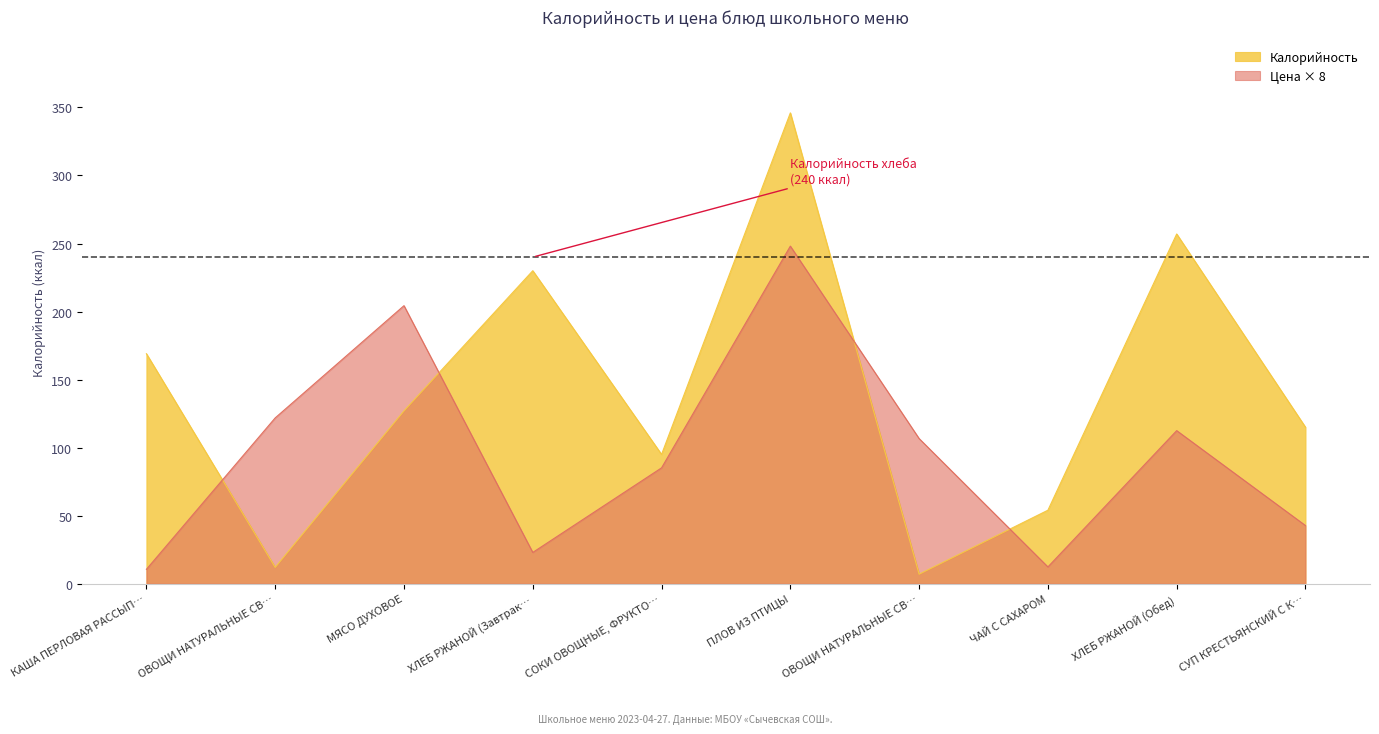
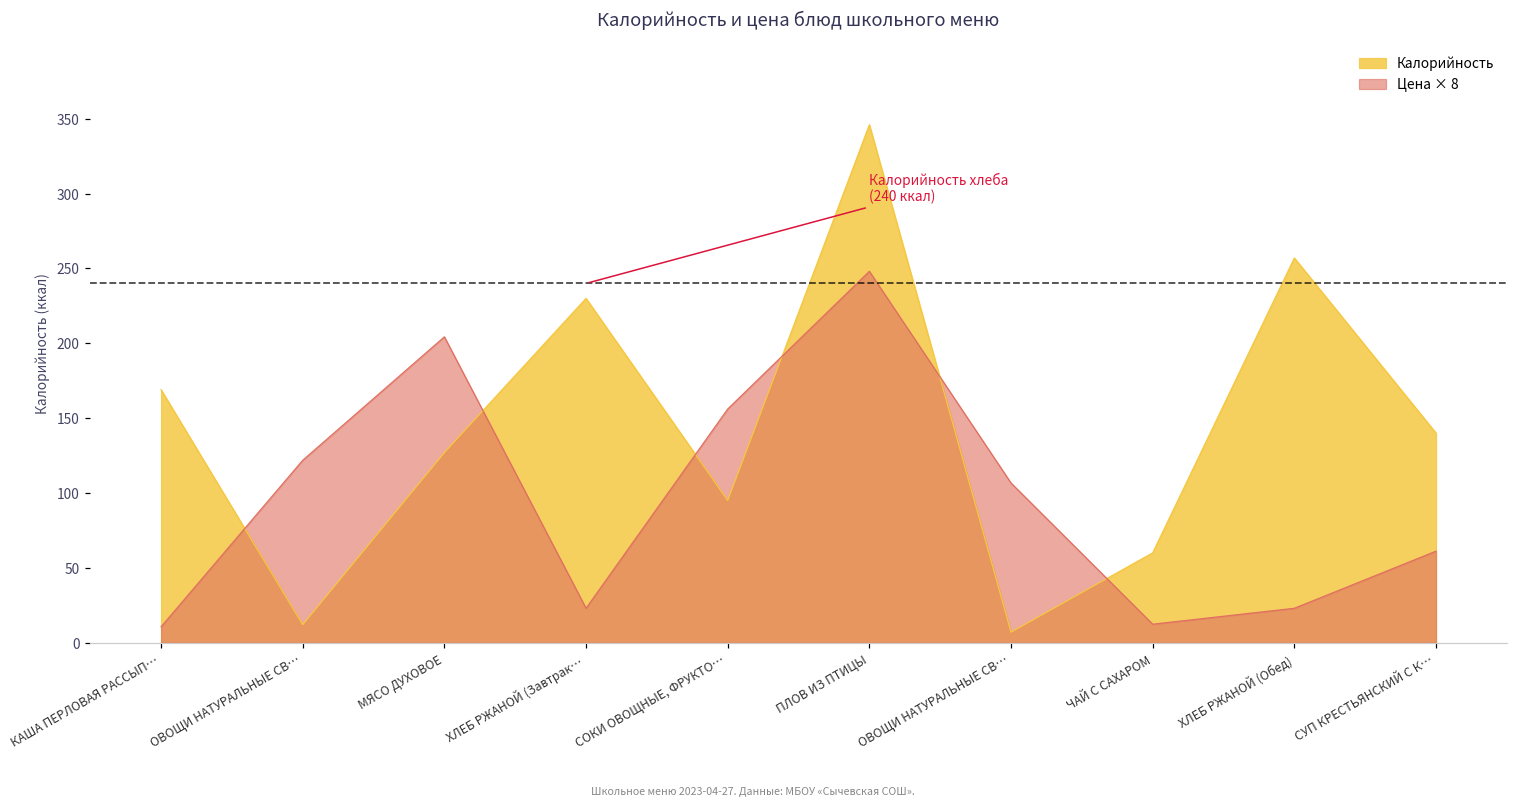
  {
    "Калорийность": {
      "КАША ПЕРЛОВАЯ РАССЫП…": 169,
      "МЯСО ДУХОВОЕ": 127,
      "ХЛЕБ РЖАНОЙ (Завтрак…": 230,
      "СОКИ ОВОЩНЫЕ, ФРУКТО…": 95,
      "ПЛОВ ИЗ ПТИЦЫ": 346,
-     "ЧАЙ С САХАРОМ": 54,
+     "ЧАЙ С САХАРОМ": 60,
      "ХЛЕБ РЖАНОЙ (Обед)": 257,
-     "СУП КРЕСТЬЯНСКИЙ С К…": 115
+     "СУП КРЕСТЬЯНСКИЙ С К…": 140
    },
    "Цена × 8": {
      "КАША ПЕРЛОВАЯ РАССЫП…": 11,
      "МЯСО ДУХОВОЕ": 204,
      "ХЛЕБ РЖАНОЙ (Завтрак…": 23,
-     "СОКИ ОВОЩНЫЕ, ФРУКТО…": 85,
+     "СОКИ ОВОЩНЫЕ, ФРУКТО…": 156,
      "ЧАЙ С САХАРОМ": 12,
-     "ХЛЕБ РЖАНОЙ (Обед)": 112,
-     "СУП КРЕСТЬЯНСКИЙ С К…": 43
+     "ХЛЕБ РЖАНОЙ (Обед)": 23,
+     "СУП КРЕСТЬЯНСКИЙ С К…": 61
    }
  }
